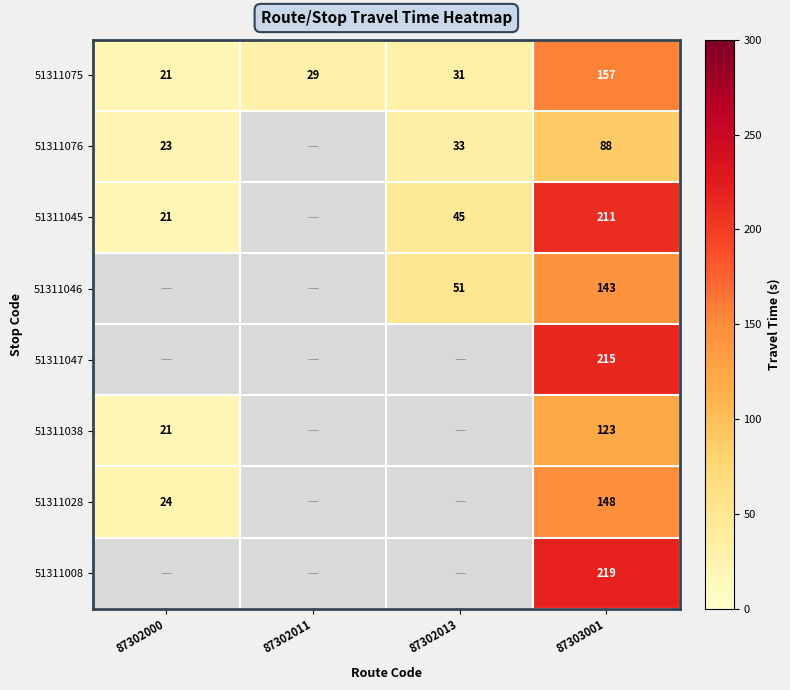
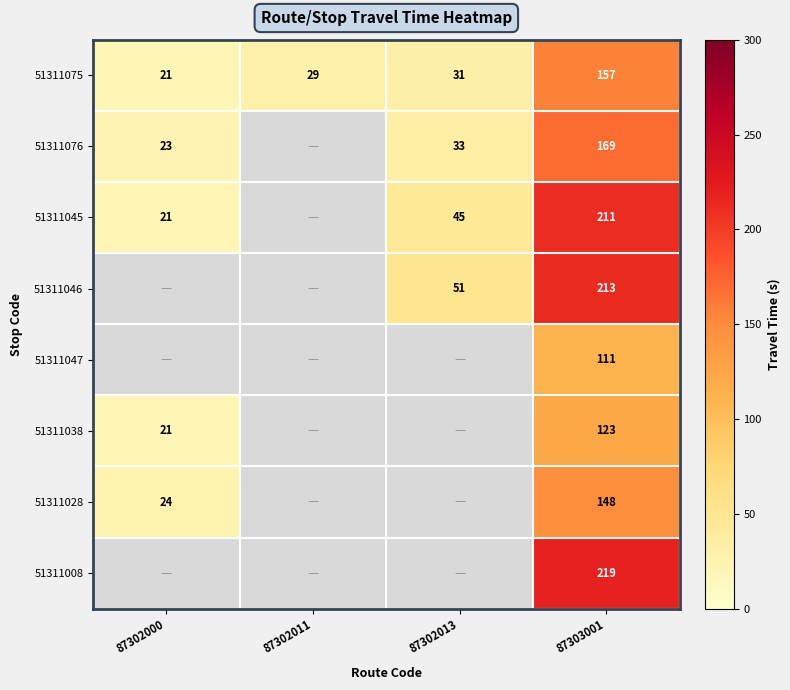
  {
    "51311075": {
      "87302000": 21,
      "87302011": 29,
      "87302013": 31,
      "87303001": 157
    },
    "51311076": {
      "87302000": 23,
      "87302013": 33,
-     "87303001": 88
+     "87303001": 169
    },
    "51311045": {
      "87302000": 21,
      "87302013": 45,
      "87303001": 211
    },
    "51311046": {
      "87302013": 51,
-     "87303001": 143
+     "87303001": 213
    },
    "51311047": {
-     "87303001": 215
+     "87303001": 111
    },
    "51311038": {
      "87302000": 21,
      "87303001": 123
    },
    "51311028": {
      "87302000": 24,
      "87303001": 148
    },
    "51311008": {
      "87303001": 219
    }
  }
